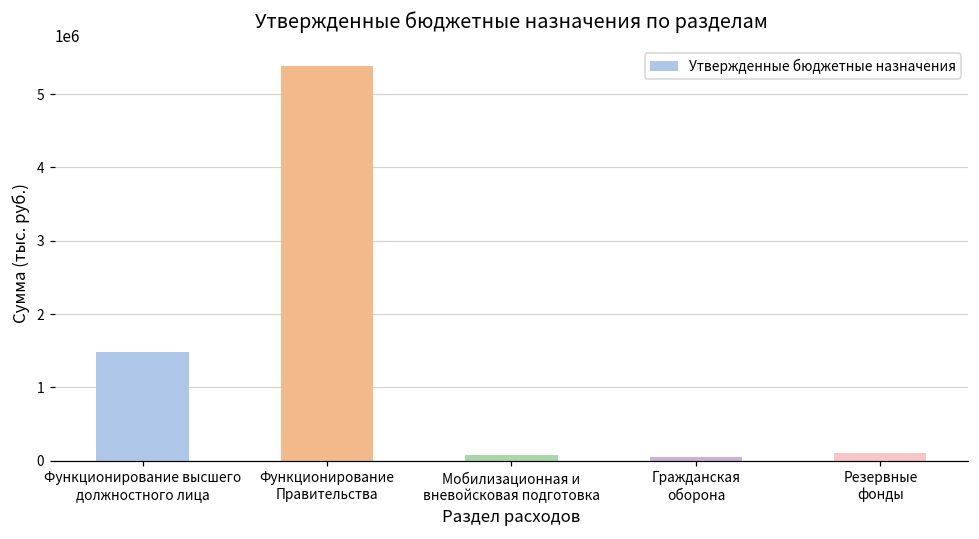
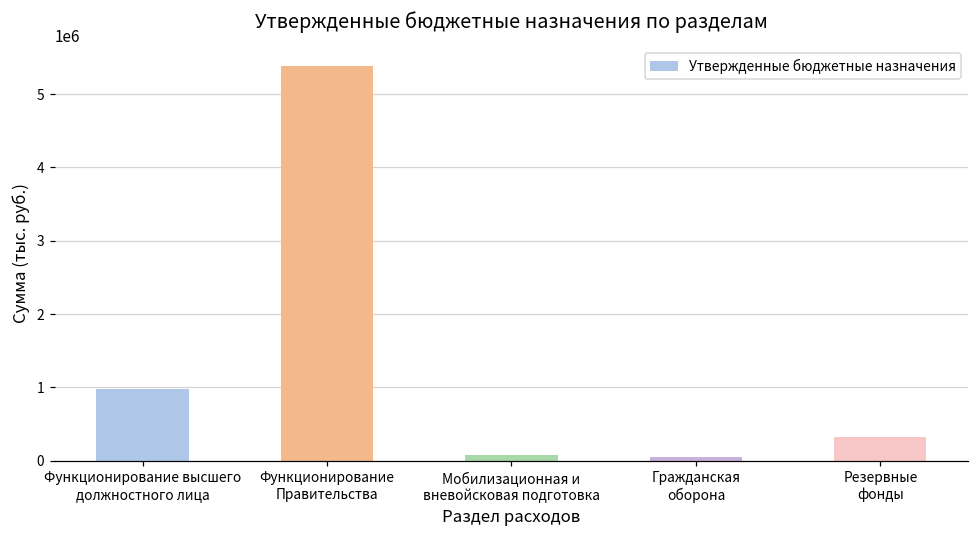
  {
-   "Функционирование высшего должностного лица": 1500000,
+   "Функционирование высшего должностного лица": 1000000,
    "Функционирование Правительства": 5400000,
    "Мобилизационная и вневойсковая подготовка": 100000,
    "Гражданская оборона": 100000,
-   "Резервные фонды": 100000
+   "Резервные фонды": 300000
  }
